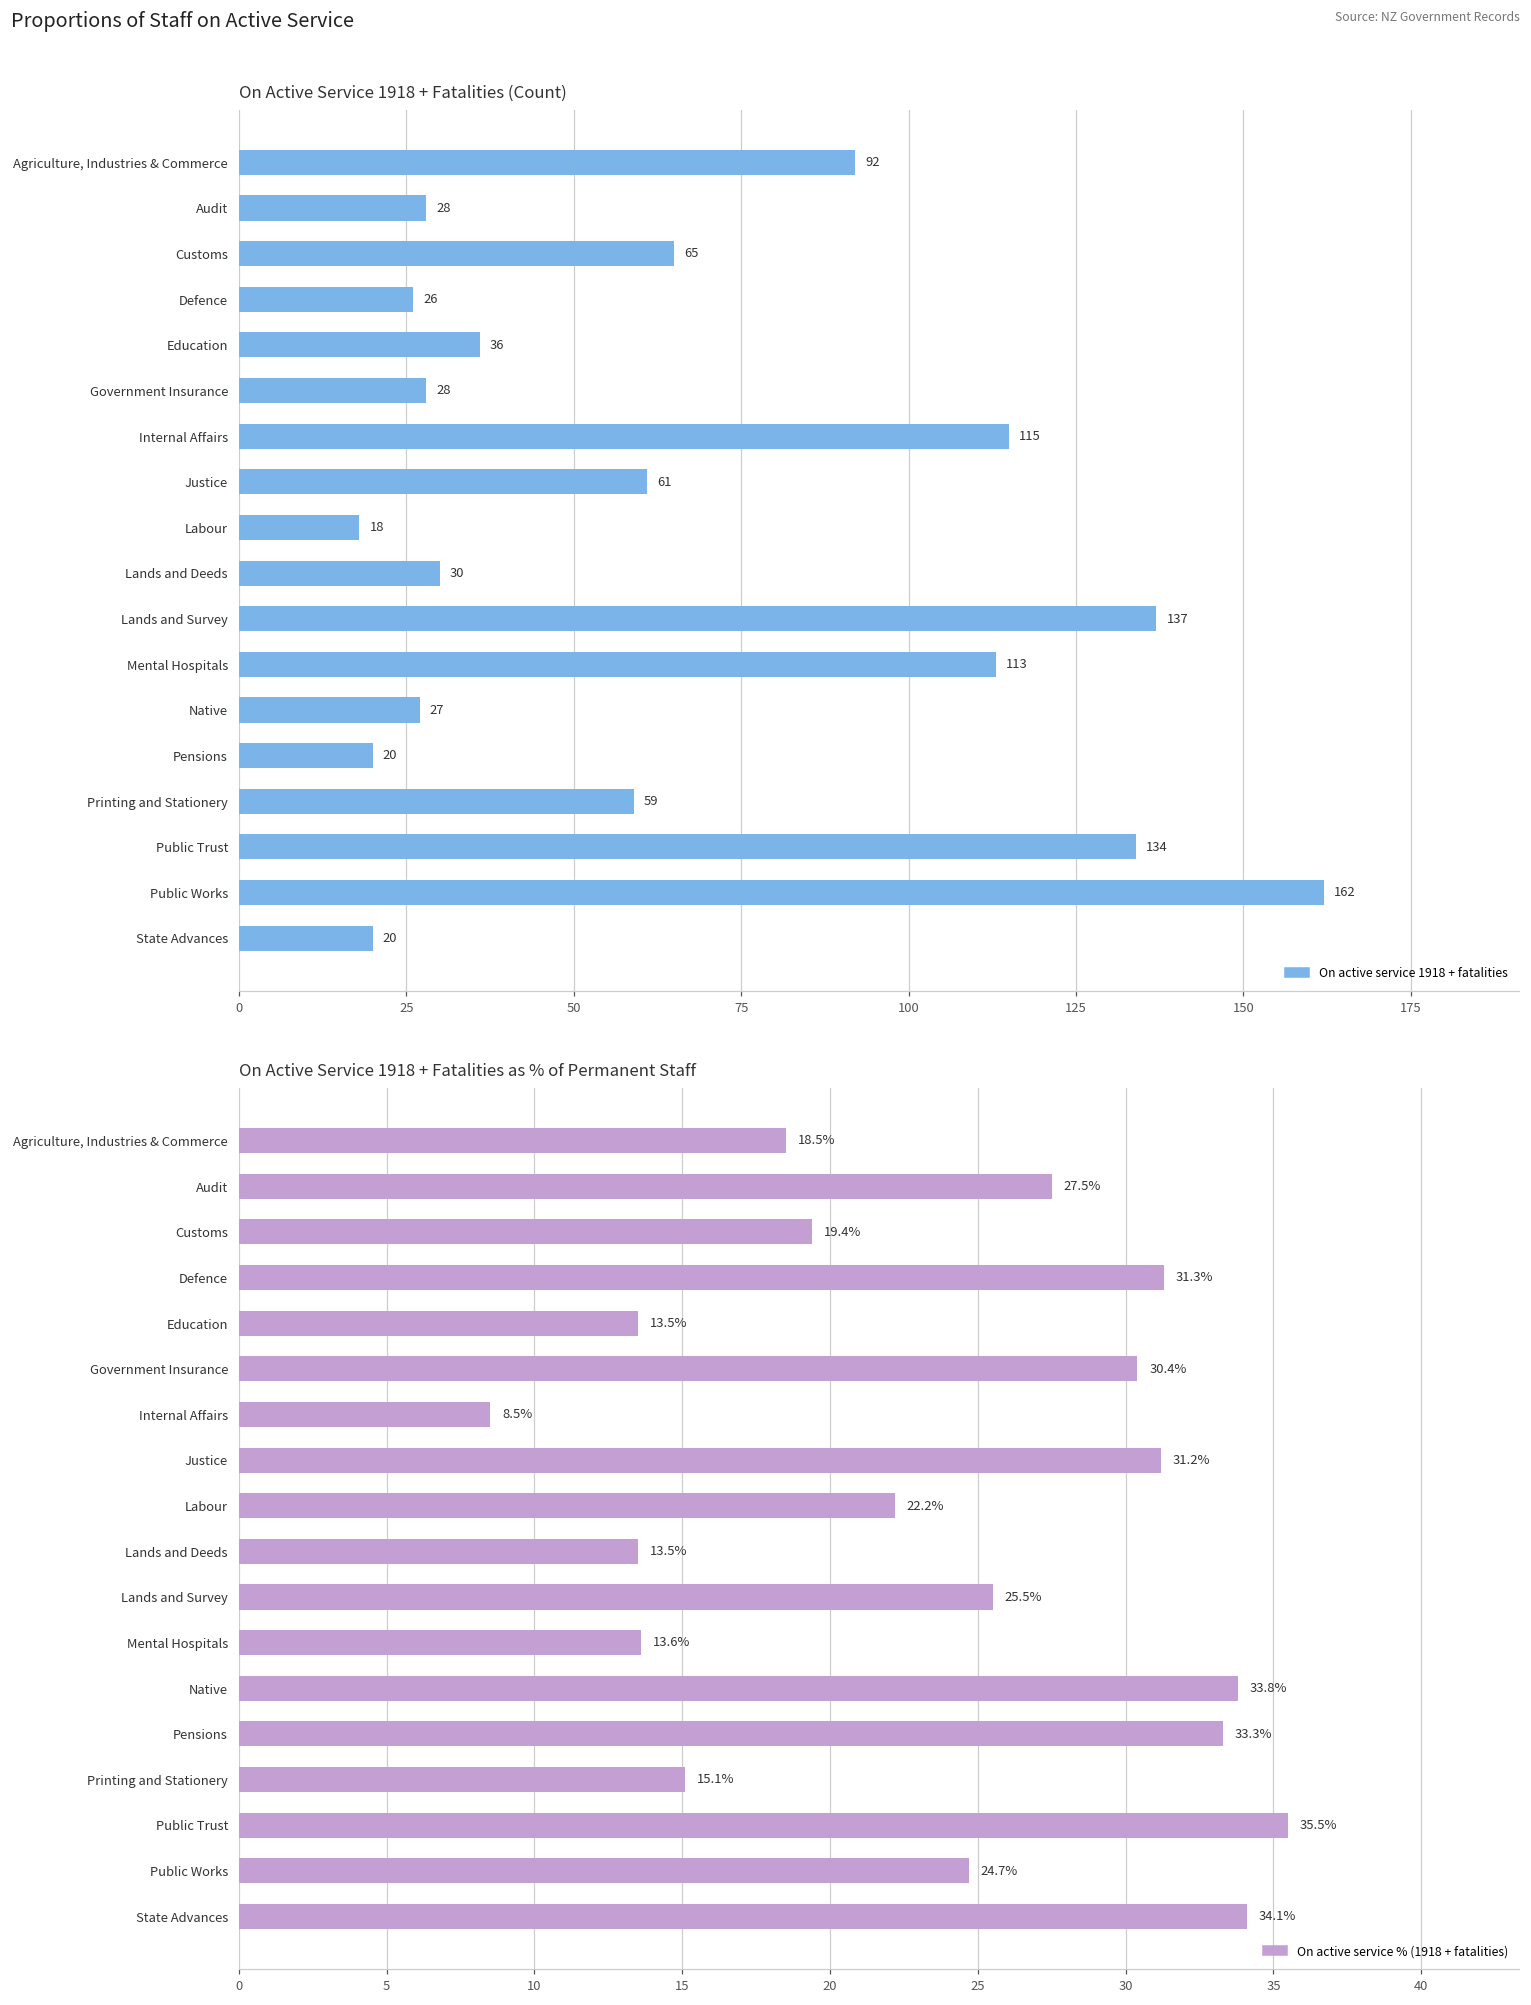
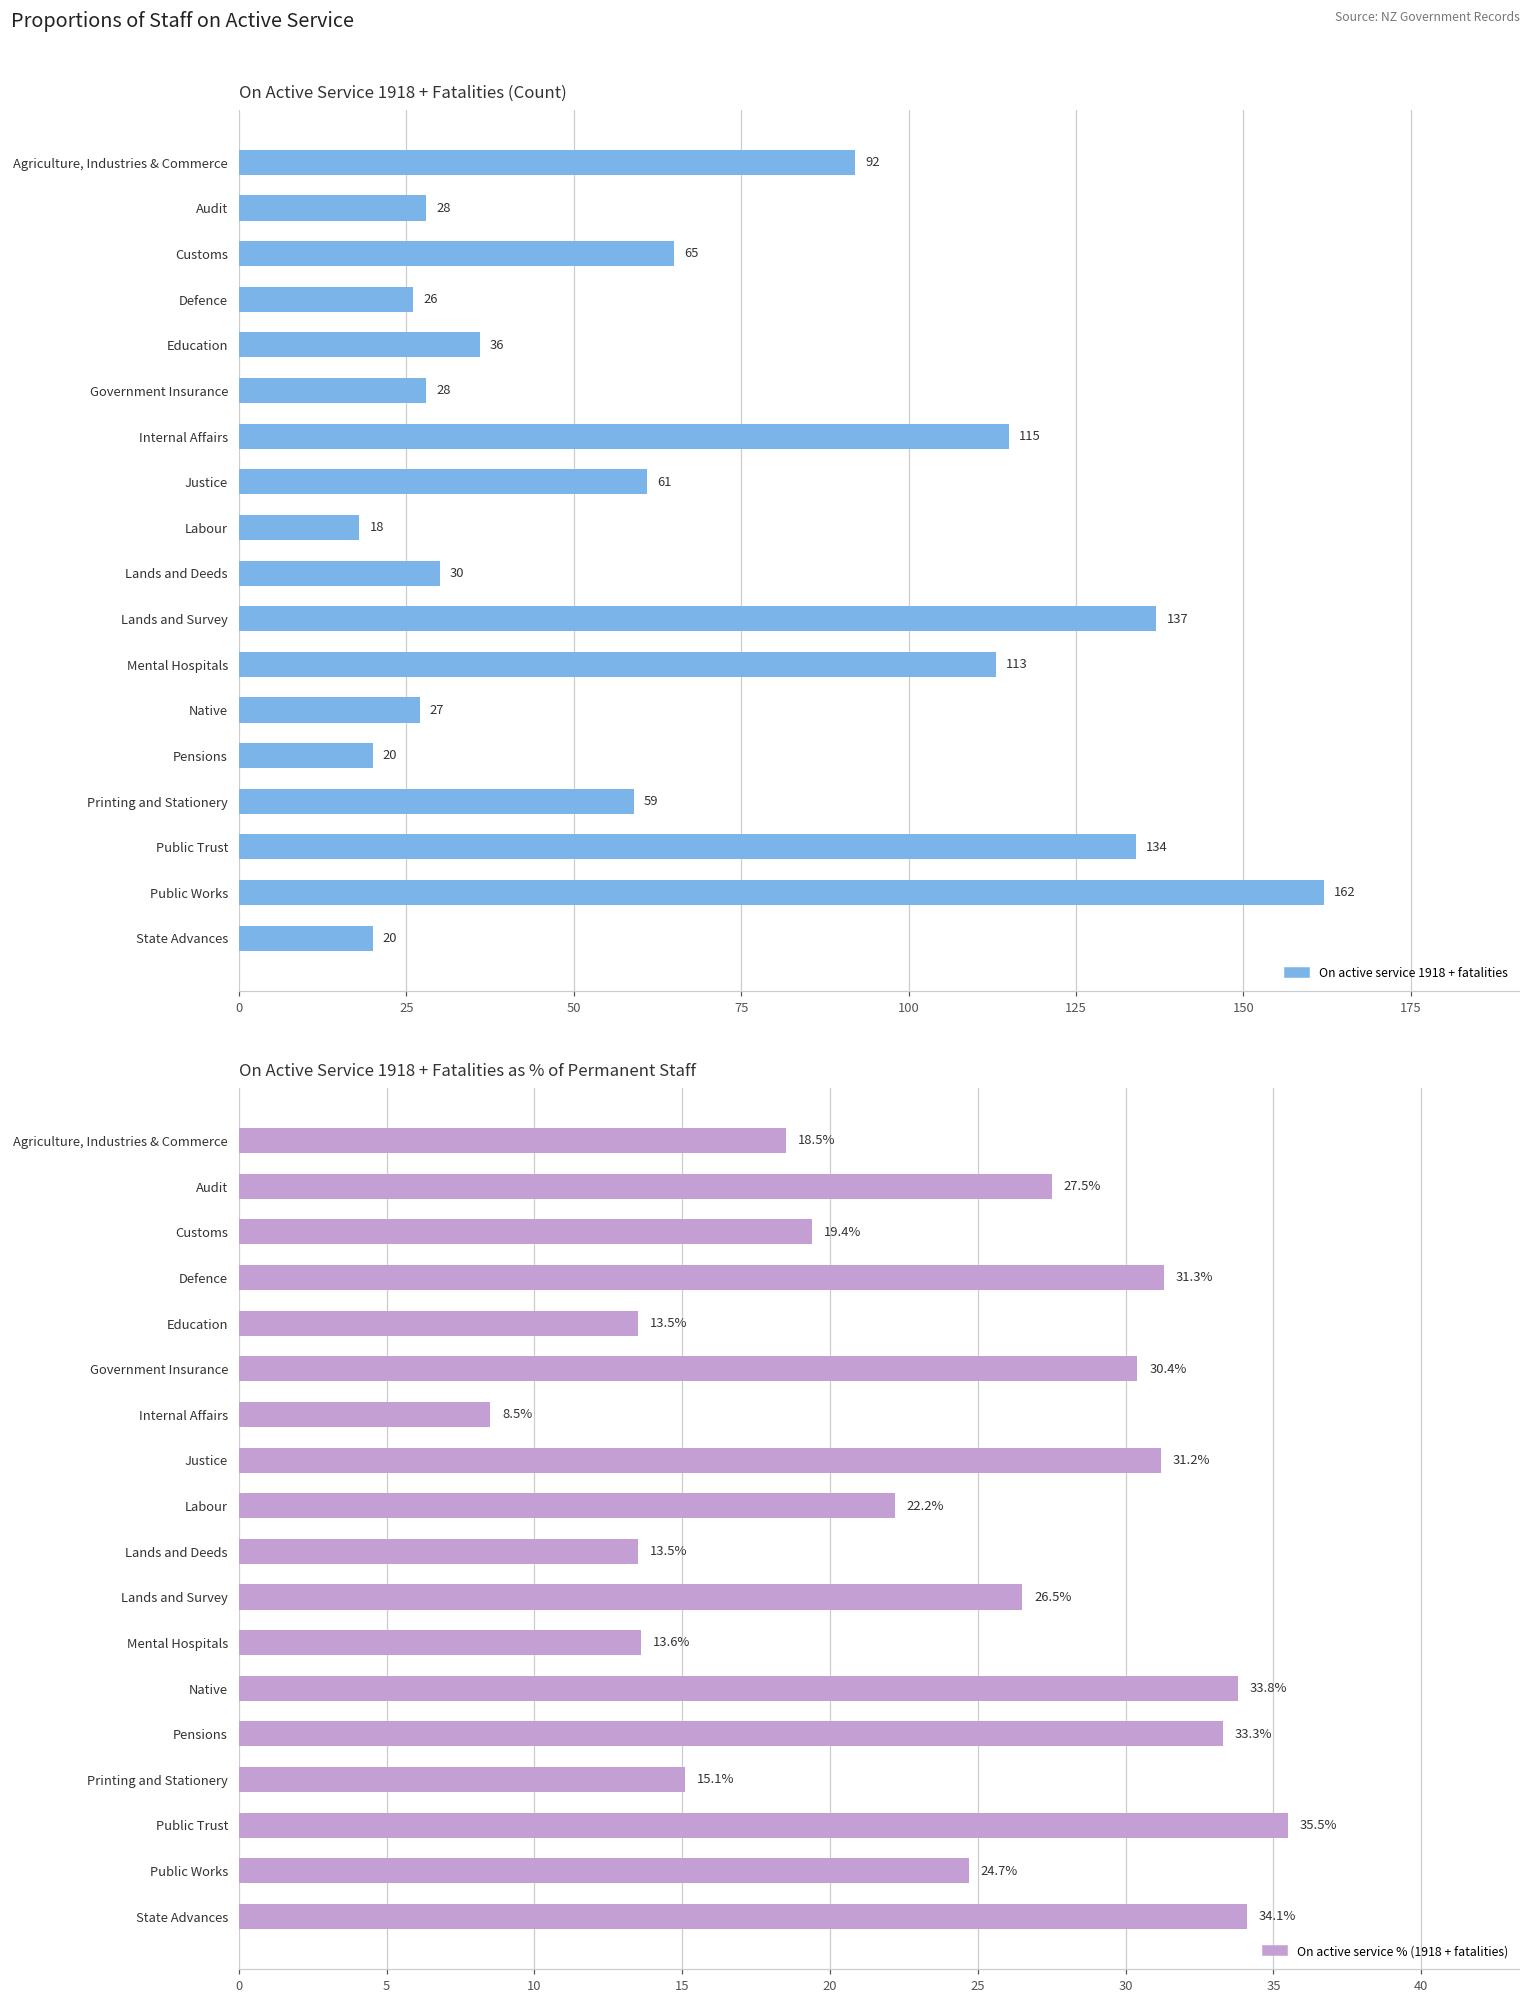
  {
    "On Active Service 1918 + Fatalities (Count)": {
      "Agriculture, Industries & Commerce": "92",
      "Audit": "28",
      "Customs": "65",
      "Defence": "26",
      "Education": "36",
      "Government Insurance": "28",
      "Internal Affairs": "115",
      "Justice": "61",
      "Labour": "18",
      "Lands and Deeds": "30",
      "Lands and Survey": "137",
      "Mental Hospitals": "113",
      "Native": "27",
      "Pensions": "20",
      "Printing and Stationery": "59",
      "Public Trust": "134",
      "Public Works": "162",
      "State Advances": "20"
    },
    "On Active Service 1918 + Fatalities as % of Permanent Staff": {
      "Agriculture, Industries & Commerce": "18.5%",
      "Audit": "27.5%",
      "Customs": "19.4%",
      "Defence": "31.3%",
      "Education": "13.5%",
      "Government Insurance": "30.4%",
      "Internal Affairs": "8.5%",
      "Justice": "31.2%",
      "Labour": "22.2%",
      "Lands and Deeds": "13.5%",
-     "Lands and Survey": "25.5%",
+     "Lands and Survey": "26.5%",
      "Mental Hospitals": "13.6%",
      "Native": "33.8%",
      "Pensions": "33.3%",
      "Printing and Stationery": "15.1%",
      "Public Trust": "35.5%",
      "Public Works": "24.7%",
      "State Advances": "34.1%"
    }
  }
